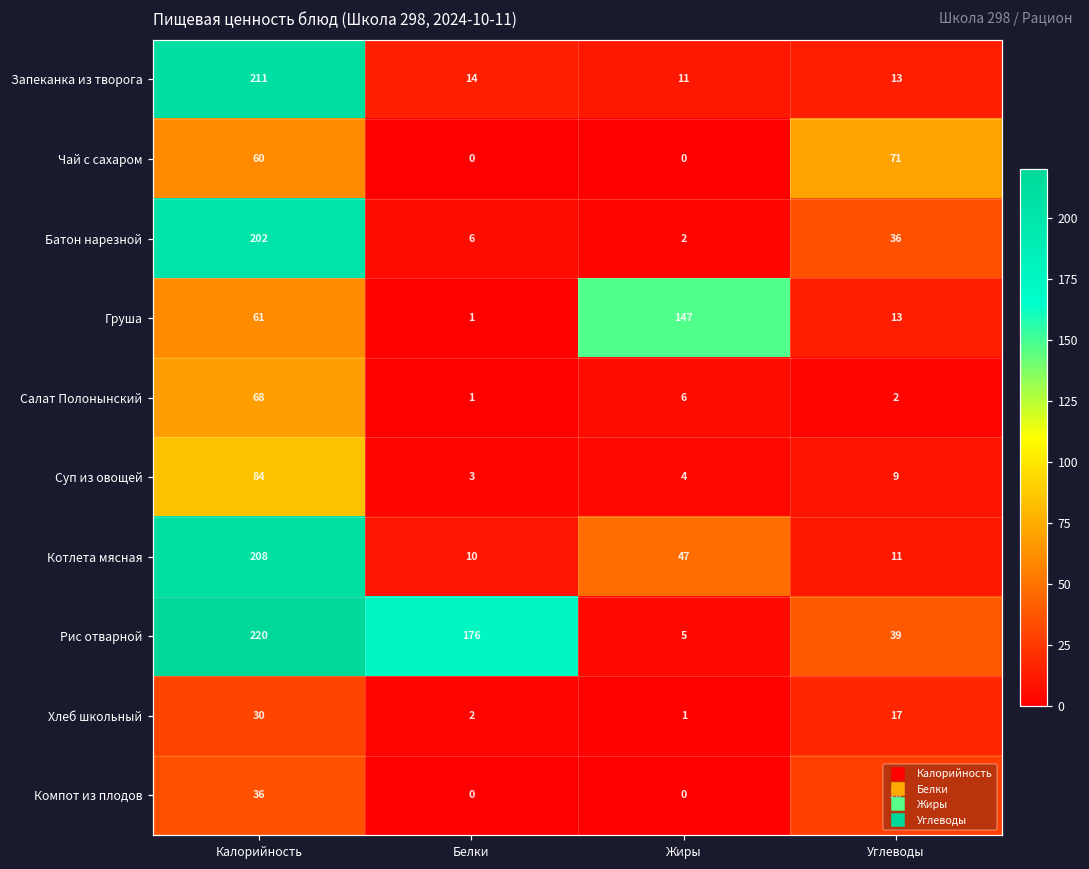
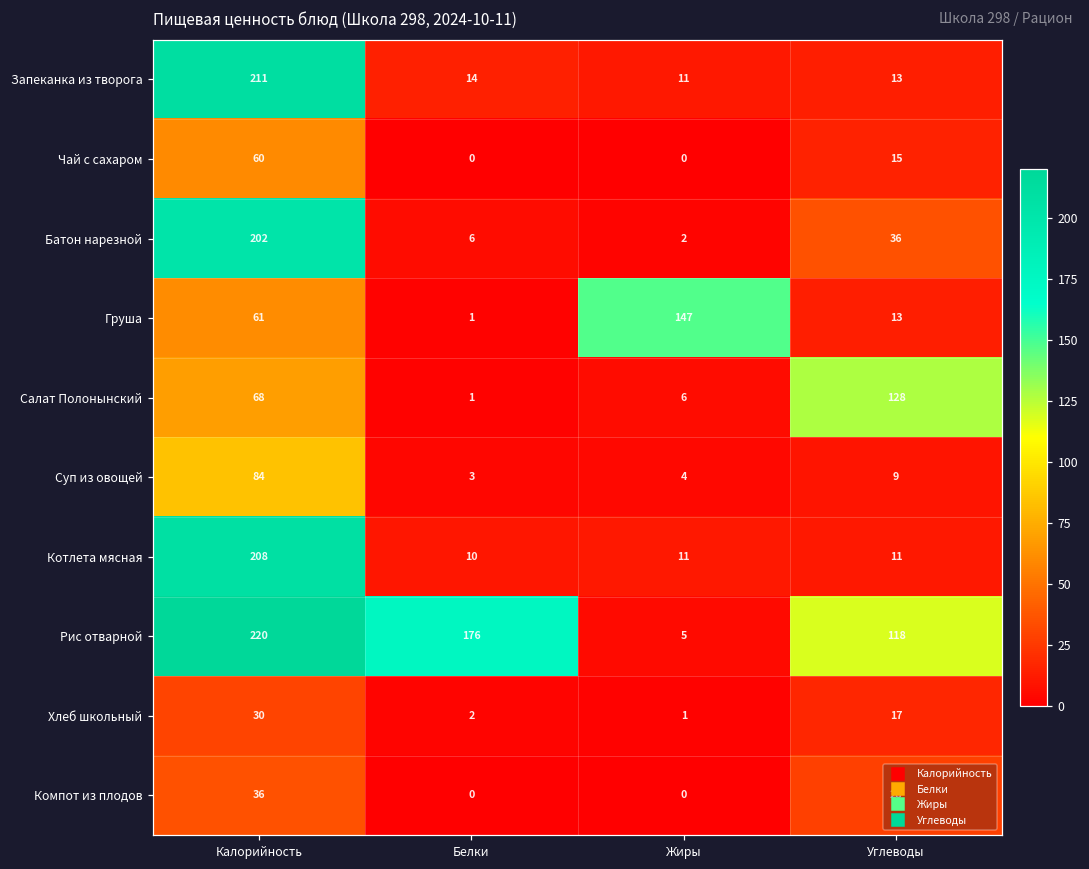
  {
    "Запеканка из творога": {
      "Калорийность": 211,
      "Белки": 14,
      "Жиры": 11,
      "Углеводы": 13
    },
    "Чай с сахаром": {
      "Калорийность": 60,
      "Белки": 0,
      "Жиры": 0,
-     "Углеводы": 71
+     "Углеводы": 15
    },
    "Батон нарезной": {
      "Калорийность": 202,
      "Белки": 6,
      "Жиры": 2,
      "Углеводы": 36
    },
    "Груша": {
      "Калорийность": 61,
      "Белки": 1,
      "Жиры": 147,
      "Углеводы": 13
    },
    "Салат Полонынский": {
      "Калорийность": 68,
      "Белки": 1,
      "Жиры": 6,
-     "Углеводы": 2
+     "Углеводы": 128
    },
    "Суп из овощей": {
      "Калорийность": 84,
      "Белки": 3,
      "Жиры": 4,
      "Углеводы": 9
    },
    "Котлета мясная": {
      "Калорийность": 208,
      "Белки": 10,
-     "Жиры": 47,
+     "Жиры": 11,
      "Углеводы": 11
    },
    "Рис отварной": {
      "Калорийность": 220,
      "Белки": 176,
      "Жиры": 5,
-     "Углеводы": 39
+     "Углеводы": 118
    },
    "Хлеб школьный": {
      "Калорийность": 30,
      "Белки": 2,
      "Жиры": 1,
      "Углеводы": 17
    },
    "Компот из плодов": {
      "Калорийность": 36,
      "Белки": 0,
      "Жиры": 0
    }
  }
